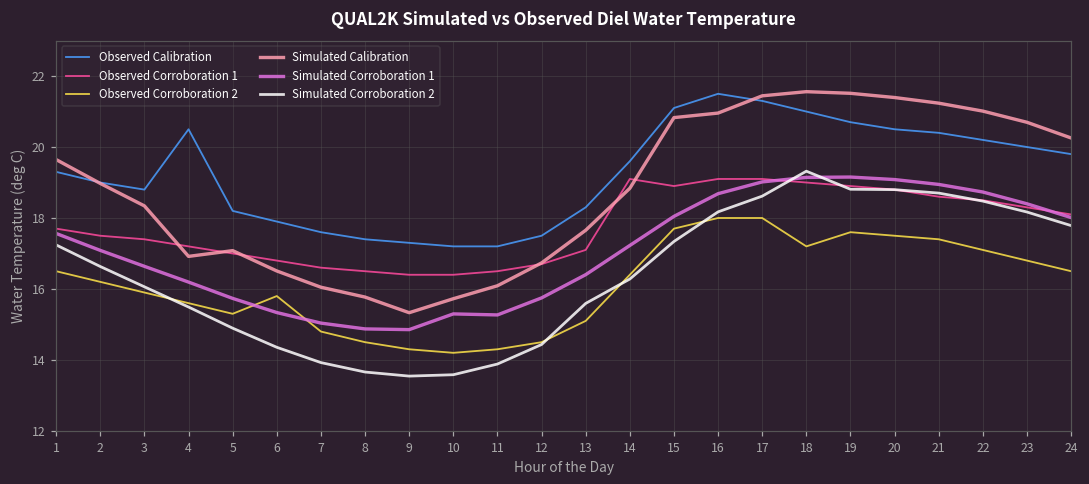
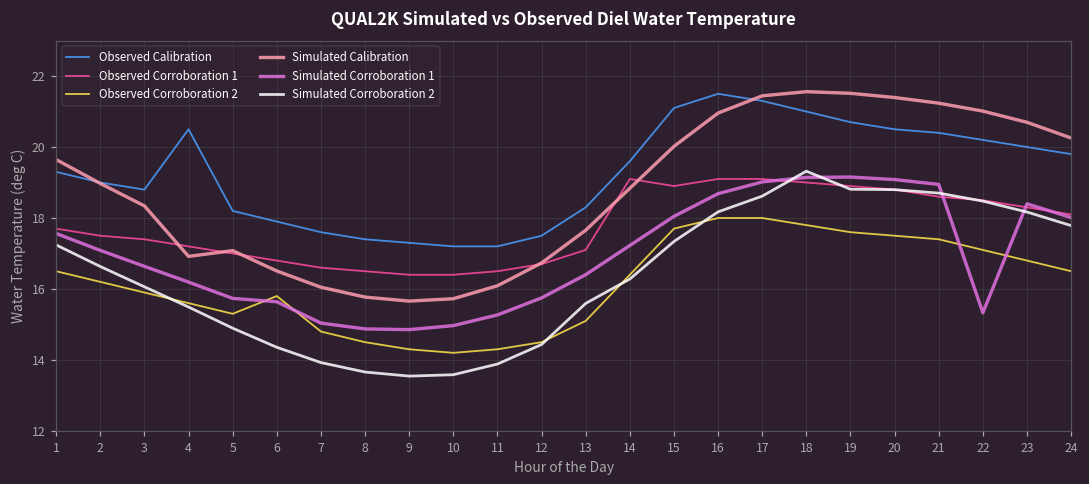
  {
    "Observed Calibration": {
      "1": 19.3,
      "3": 18.8,
      "4": 20.5,
      "5": 18.2,
      "6": 17.9,
      "7": 17.6,
      "8": 17.4,
      "9": 17.3,
      "10": 17.2,
      "11": 17.2,
      "12": 17.5,
      "13": 18.3,
      "14": 19.6,
      "15": 21.1,
      "16": 21.5,
      "17": 21.3,
      "18": 21.0,
      "19": 20.7,
      "20": 20.5,
      "21": 20.4,
      "22": 20.2,
      "23": 20.0,
      "24": 19.8
    },
    "Observed Corroboration 1": {
      "1": 17.7,
      "2": 17.5,
      "3": 17.4,
      "4": 17.2,
      "6": 16.8,
      "7": 16.6,
      "8": 16.5,
      "9": 16.4,
      "10": 16.4,
      "11": 16.5,
      "13": 17.1,
      "14": 19.1,
      "15": 18.9,
      "16": 19.1,
      "17": 19.1,
      "18": 19.0,
      "19": 18.9,
      "21": 18.6,
      "23": 18.3,
      "24": 18.1
    },
    "Observed Corroboration 2": {
      "1": 16.5,
      "2": 16.2,
      "3": 15.9,
      "4": 15.6,
      "5": 15.3,
      "6": 15.8,
      "7": 14.8,
      "8": 14.5,
      "9": 14.3,
      "10": 14.2,
      "11": 14.3,
      "13": 15.1,
      "14": 16.4,
      "15": 17.7,
      "16": 18.0,
      "17": 18.0,
-     "18": 17.2,
+     "18": 17.8,
      "19": 17.6,
      "20": 17.5,
      "21": 17.4,
      "22": 17.1,
      "23": 16.8,
      "24": 16.5
    },
    "Simulated Calibration": {
      "1": 19.6,
      "3": 18.3,
      "4": 16.9,
      "6": 16.5,
      "7": 16.0,
      "8": 15.8,
-     "9": 15.3,
+     "9": 15.7,
      "10": 15.7,
      "11": 16.1,
      "13": 17.7,
      "14": 18.8,
-     "15": 20.8,
+     "15": 20.0,
      "16": 21.0,
      "17": 21.4,
      "18": 21.6,
      "19": 21.5,
      "20": 21.4,
      "21": 21.2,
      "22": 21.0,
      "23": 20.7,
      "24": 20.3
    },
    "Simulated Corroboration 1": {
      "1": 17.6,
      "2": 17.1,
      "3": 16.6,
      "4": 16.2,
      "5": 15.7,
-     "6": 15.3,
+     "6": 15.6,
      "7": 15.0,
      "8": 14.9,
      "9": 14.9,
-     "10": 15.3,
+     "10": 15.0,
      "11": 15.3,
      "12": 15.7,
      "13": 16.4,
      "14": 17.2,
      "15": 18.0,
      "16": 18.7,
      "17": 19.0,
      "18": 19.1,
      "19": 19.2,
      "20": 19.1,
      "21": 18.9,
-     "22": 18.7,
+     "22": 15.3,
      "23": 18.4,
      "24": 18.0
    },
    "Simulated Corroboration 2": {
      "1": 17.2,
      "2": 16.6,
      "3": 16.1,
      "4": 15.5,
      "5": 14.9,
      "6": 14.4,
      "7": 13.9,
      "8": 13.7,
      "9": 13.5,
      "10": 13.6,
      "11": 13.9,
      "13": 15.6,
      "14": 16.3,
      "15": 17.3,
      "16": 18.2,
      "17": 18.6,
      "18": 19.3,
      "19": 18.8,
      "21": 18.7,
      "23": 18.2,
      "24": 17.8
    }
  }
